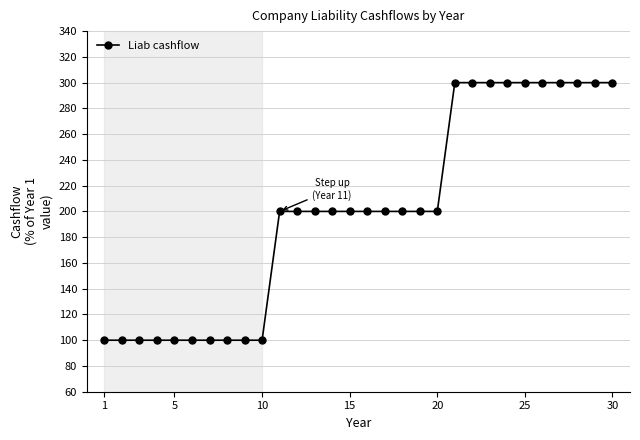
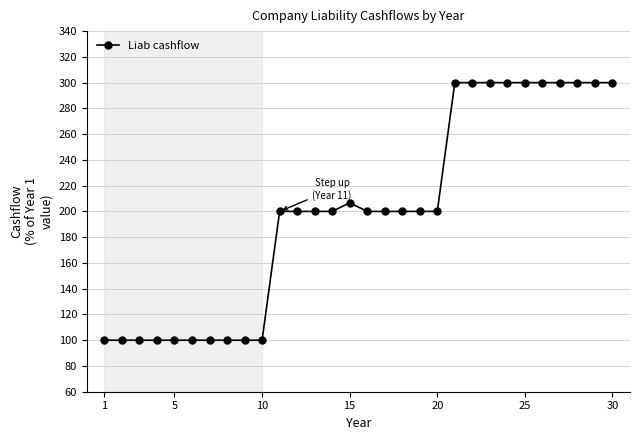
  {
    "1": 100,
    "5": 100,
    "10": 100,
-   "15": 200,
+   "15": 207,
    "20": 200,
    "25": 300,
    "30": 300
  }
